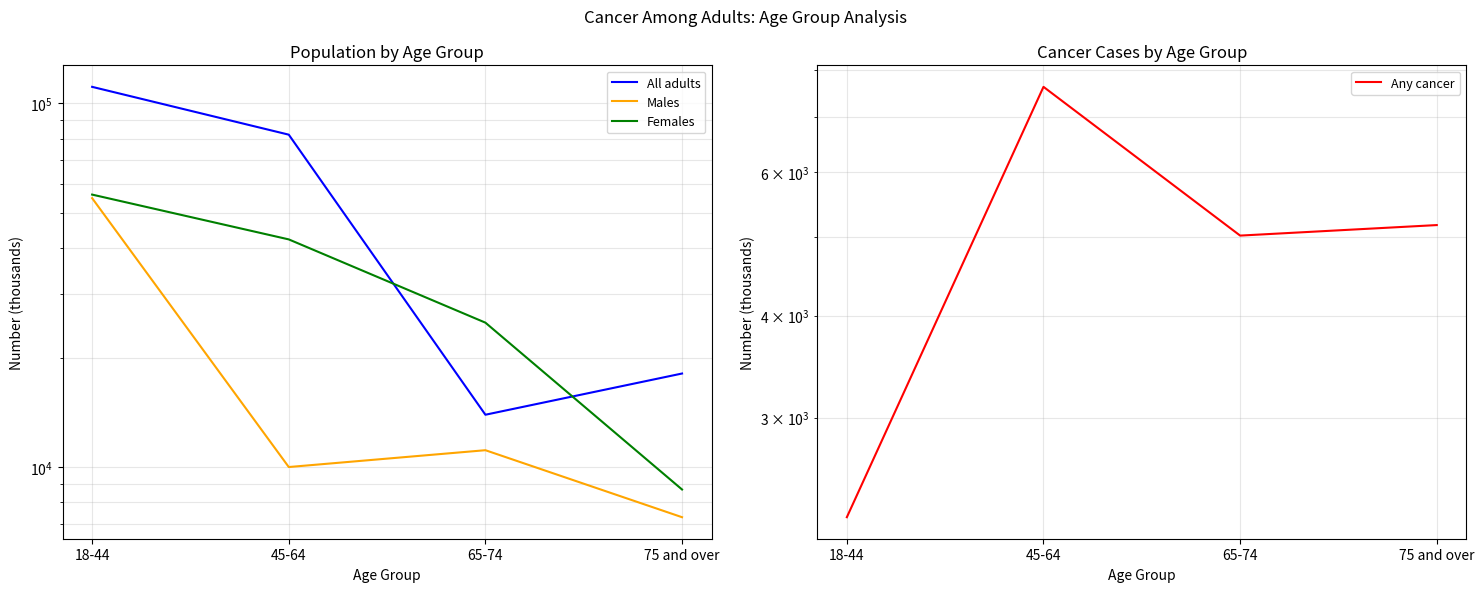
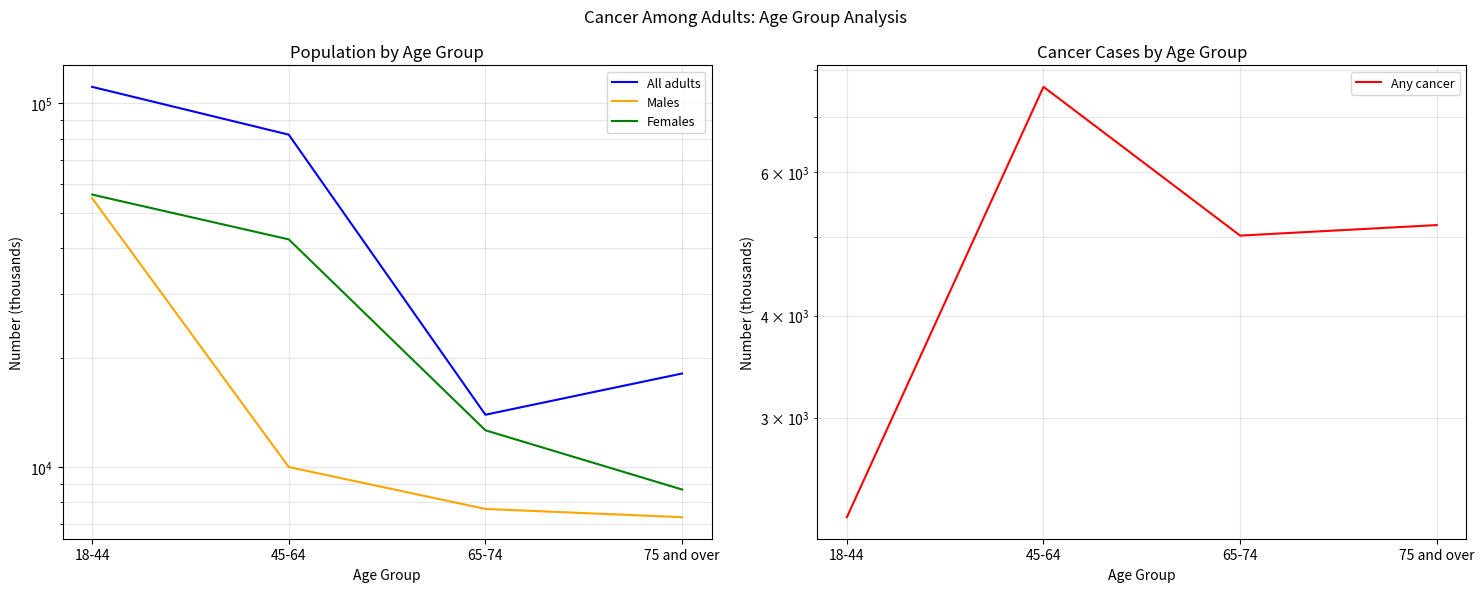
  {
    "Population by Age Group": {
      "All adults": {
        "18-44": 111000,
        "45-64": 82000,
        "65-74": 13900,
        "75 and over": 18000
      },
      "Males": {
        "18-44": 55000,
        "45-64": 10000,
-       "65-74": 11100,
+       "65-74": 7700,
        "75 and over": 7300
      },
      "Females": {
        "18-44": 56000,
        "45-64": 42000,
-       "65-74": 25000,
+       "65-74": 12600,
        "75 and over": 8700
      }
    }
  }
